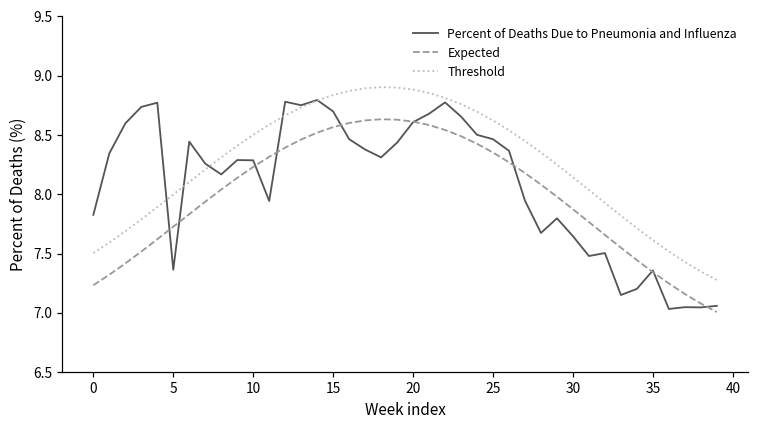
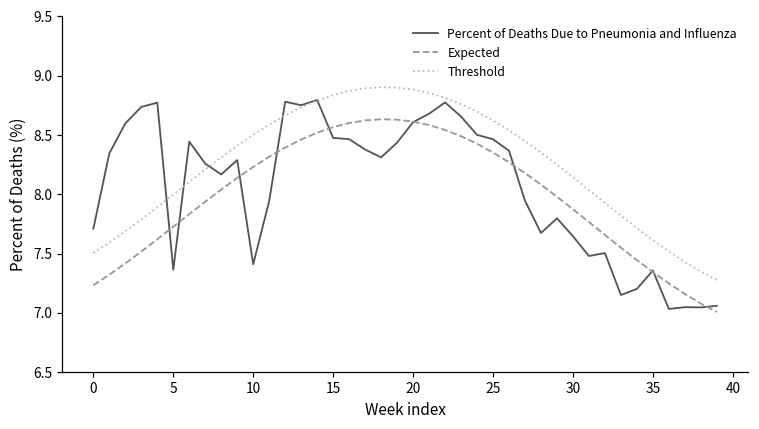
  {
    "Percent of Deaths Due to Pneumonia and Influenza": {
-     "0": 7.83,
+     "0": 7.71,
      "5": 7.36,
-     "10": 8.29,
-     "15": 8.70,
+     "10": 7.41,
+     "15": 8.48,
      "25": 8.47,
      "30": 7.65
    }
  }
